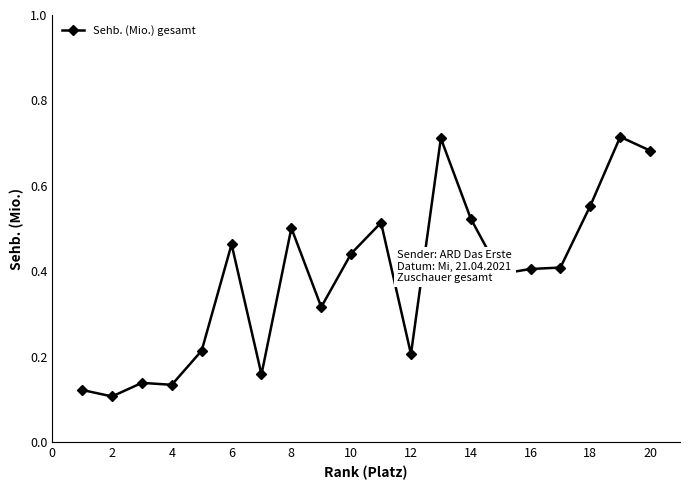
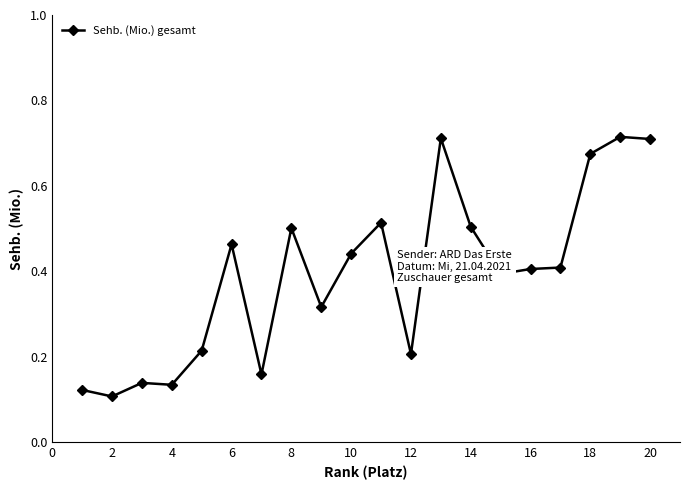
  {
    "2": 0.11,
    "4": 0.13,
    "6": 0.46,
    "8": 0.50,
    "10": 0.44,
    "12": 0.21,
-   "14": 0.52,
+   "14": 0.50,
    "16": 0.41,
-   "18": 0.55,
-   "20": 0.68
+   "18": 0.67,
+   "20": 0.71
  }
